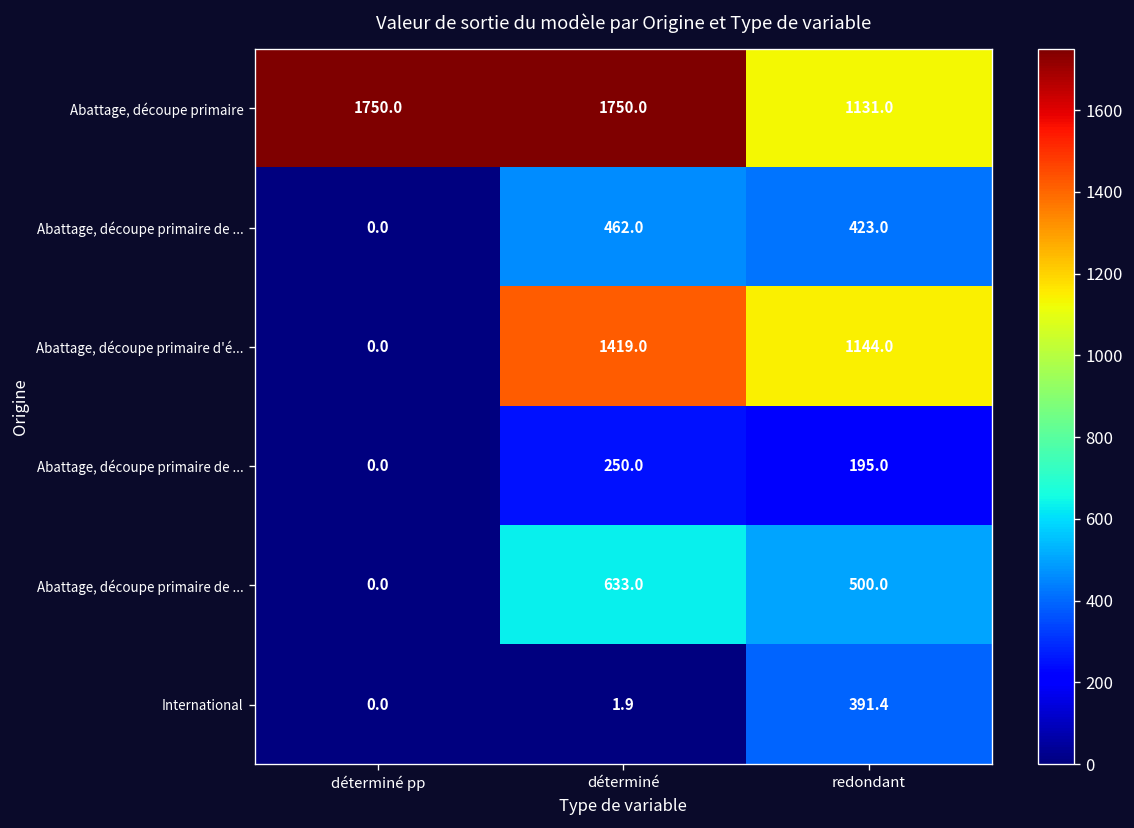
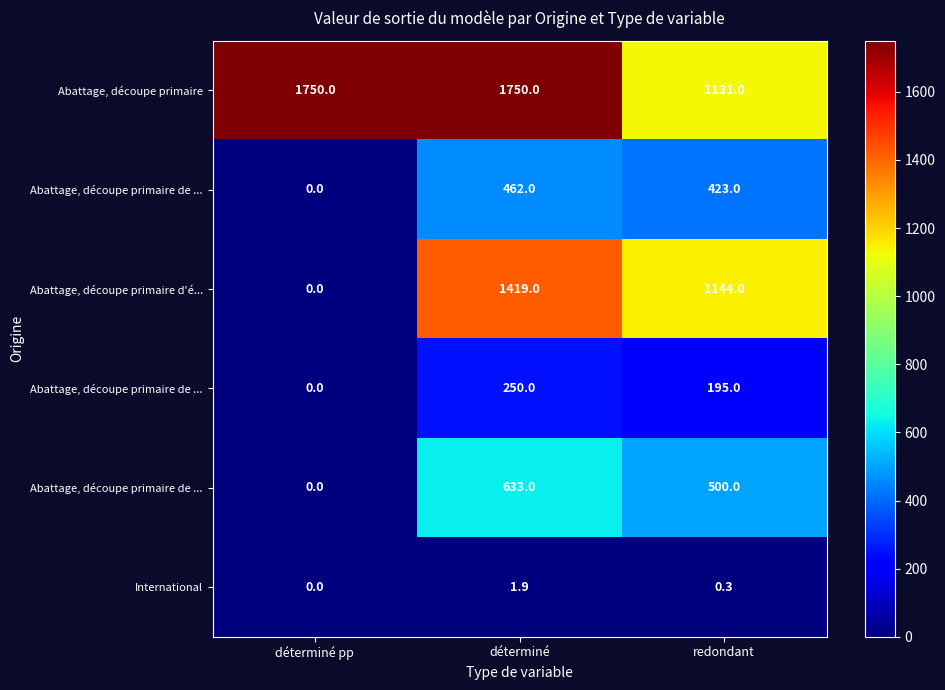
  {
    "Abattage, découpe primaire": {
      "déterminé pp": 1750.0,
      "déterminé": 1750.0,
      "redondant": 1131.0
    },
    "Abattage, découpe primaire d'é...": {
      "déterminé pp": 0.0,
      "déterminé": 1419.0,
      "redondant": 1144.0
    },
    "International": {
      "déterminé pp": 0.0,
      "déterminé": 1.9,
-     "redondant": 391.4
+     "redondant": 0.3
    }
  }
